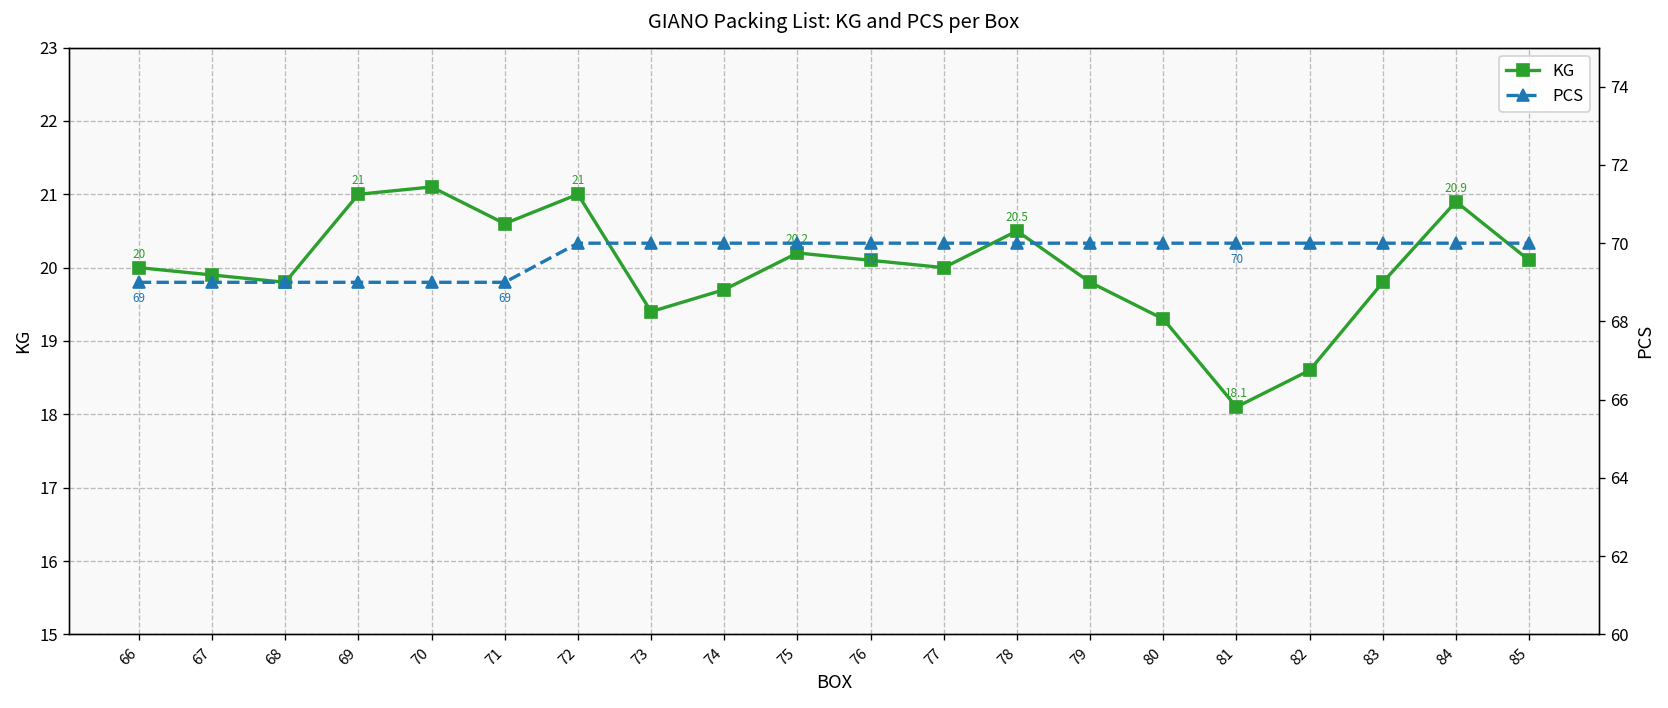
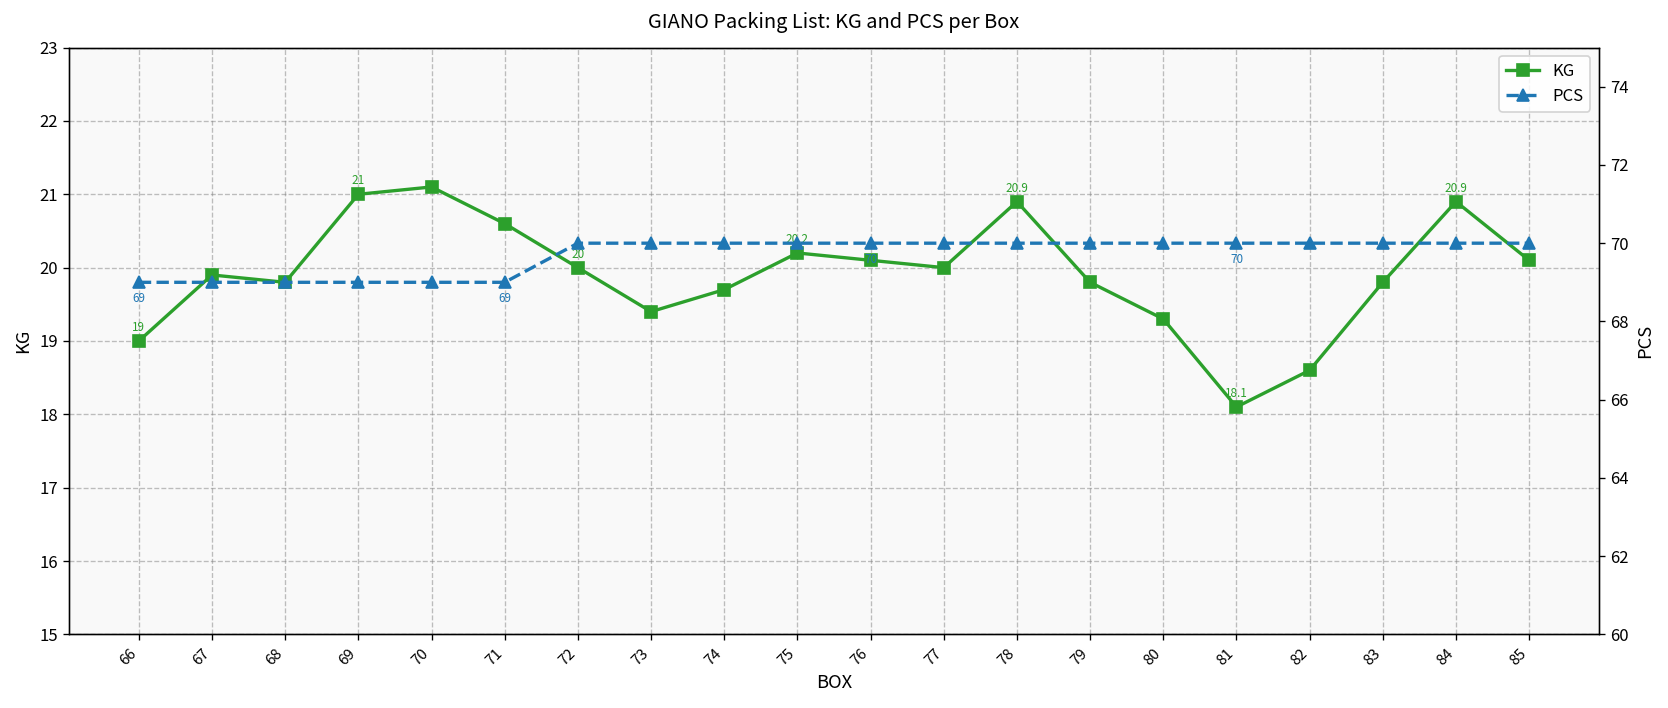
  {
    "KG": {
-     "66": 20,
+     "66": 19,
      "69": 21,
-     "72": 21,
-     "78": 20.5,
+     "72": 20,
+     "78": 20.9,
      "81": 18.1,
      "84": 20.9
    },
    "PCS": {
      "66": 69,
      "71": 69,
      "81": 70
    }
  }
